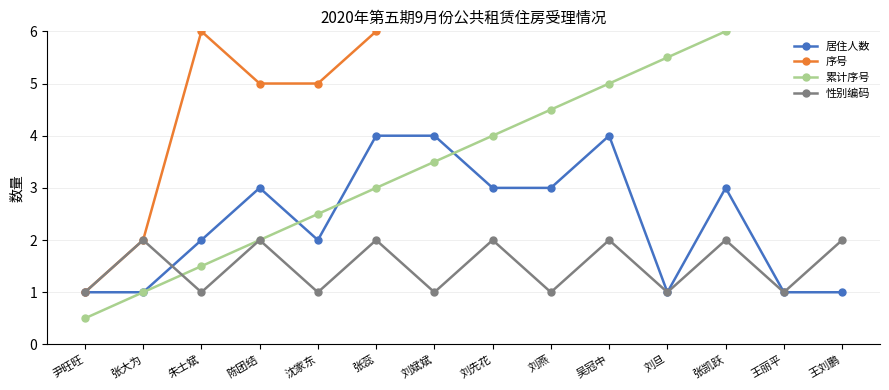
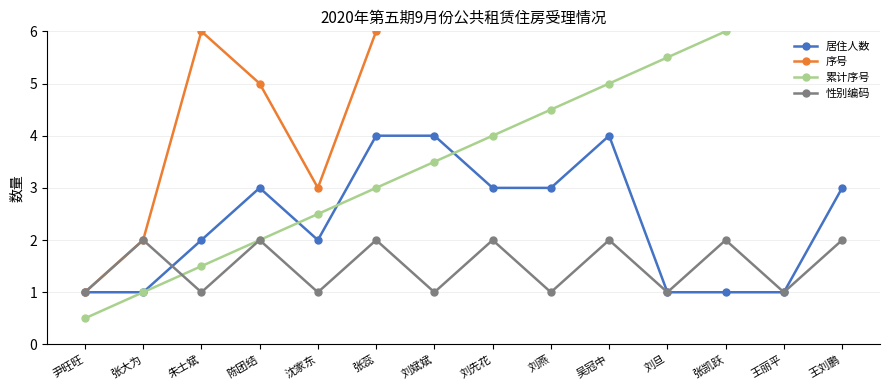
  {
    "居住人数": {
      "朱士斌": 2,
      "陈团结": 3,
      "沈家东": 2,
      "张蕊": 4,
      "刘斌斌": 4,
      "刘先花": 3,
      "刘燕": 3,
      "吴冠中": 4,
-     "张凯跃": 3,
-     "王刘鹏": 1
+     "张凯跃": 1,
+     "王刘鹏": 3
    },
    "序号": {
      "朱士斌": 6,
      "陈团结": 5,
-     "沈家东": 5,
+     "沈家东": 3,
      "张蕊": 6
    },
    "累计序号": {
      "尹旺旺": 0.5,
      "朱士斌": 1.5,
      "沈家东": 2.5,
      "张蕊": 3,
      "刘斌斌": 3.5,
      "刘先花": 4,
      "刘燕": 4.5,
      "吴冠中": 5,
      "刘旦": 5.5,
      "张凯跃": 6
    },
    "性别编码": {
      "朱士斌": 1,
      "沈家东": 1,
      "张蕊": 2,
      "刘斌斌": 1,
      "刘先花": 2,
      "刘燕": 1,
      "吴冠中": 2,
      "张凯跃": 2,
      "王刘鹏": 2
    }
  }
